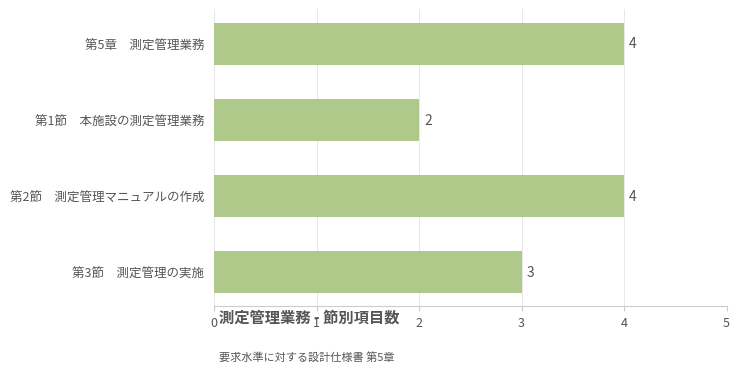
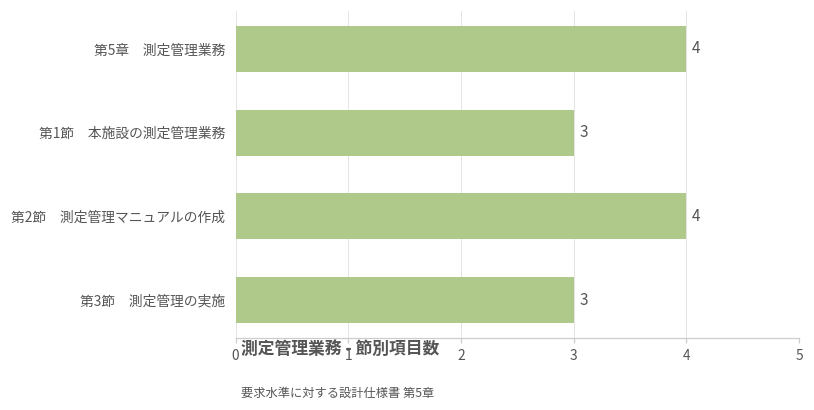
  {
    "第5章 測定管理業務": 4,
-   "第1節 本施設の測定管理業務": 2,
+   "第1節 本施設の測定管理業務": 3,
    "第2節 測定管理マニュアルの作成": 4,
    "第3節 測定管理の実施": 3
  }
